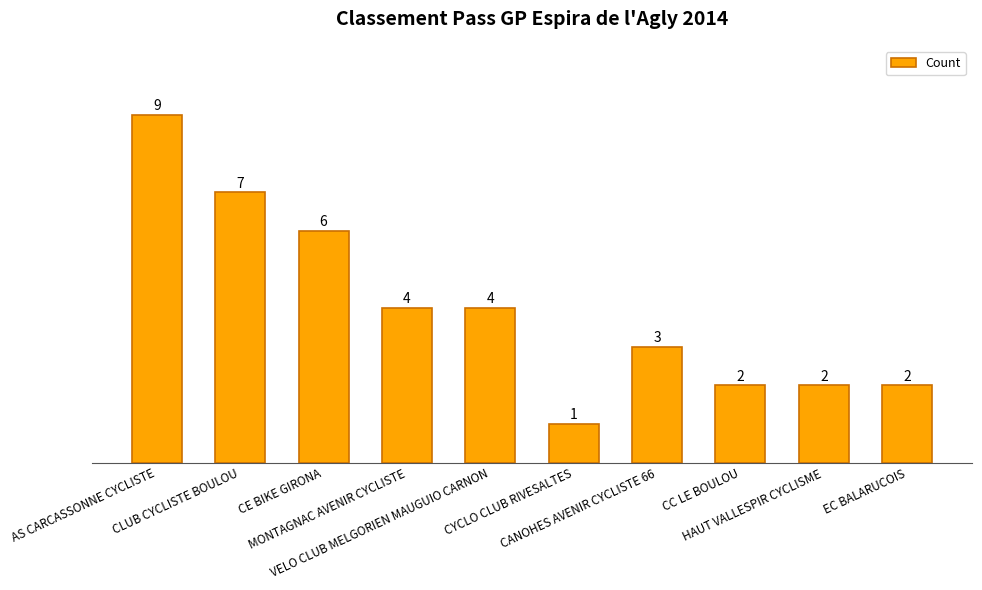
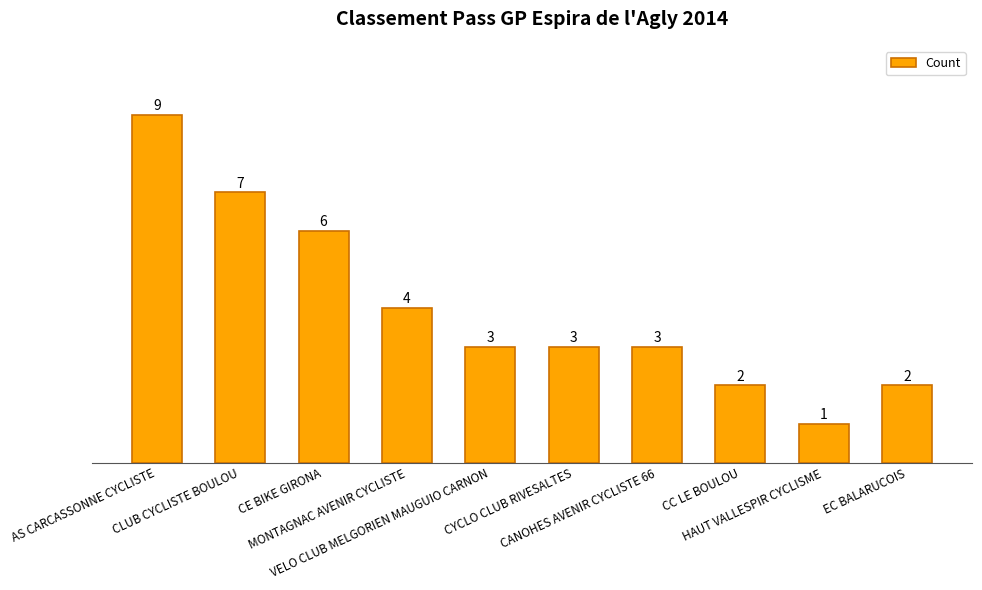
  {
    "AS CARCASSONNE CYCLISTE": 9,
    "CLUB CYCLISTE BOULOU": 7,
    "CE BIKE GIRONA": 6,
    "MONTAGNAC AVENIR CYCLISTE": 4,
-   "VELO CLUB MELGORIEN MAUGUIO CARNON": 4,
-   "CYCLO CLUB RIVESALTES": 1,
+   "VELO CLUB MELGORIEN MAUGUIO CARNON": 3,
+   "CYCLO CLUB RIVESALTES": 3,
    "CANOHES AVENIR CYCLISTE 66": 3,
    "CC LE BOULOU": 2,
-   "HAUT VALLESPIR CYCLISME": 2,
+   "HAUT VALLESPIR CYCLISME": 1,
    "EC BALARUCOIS": 2
  }
